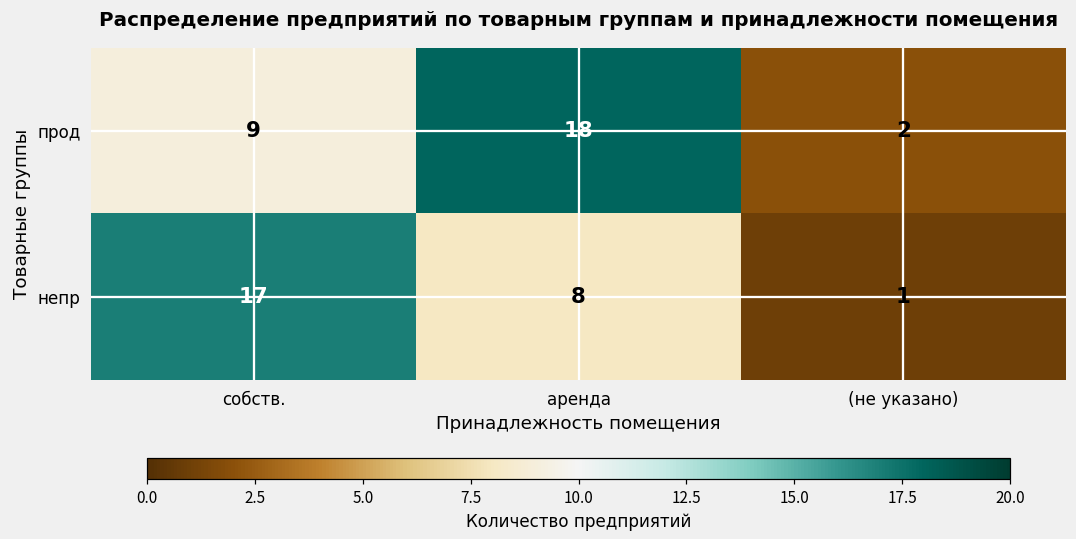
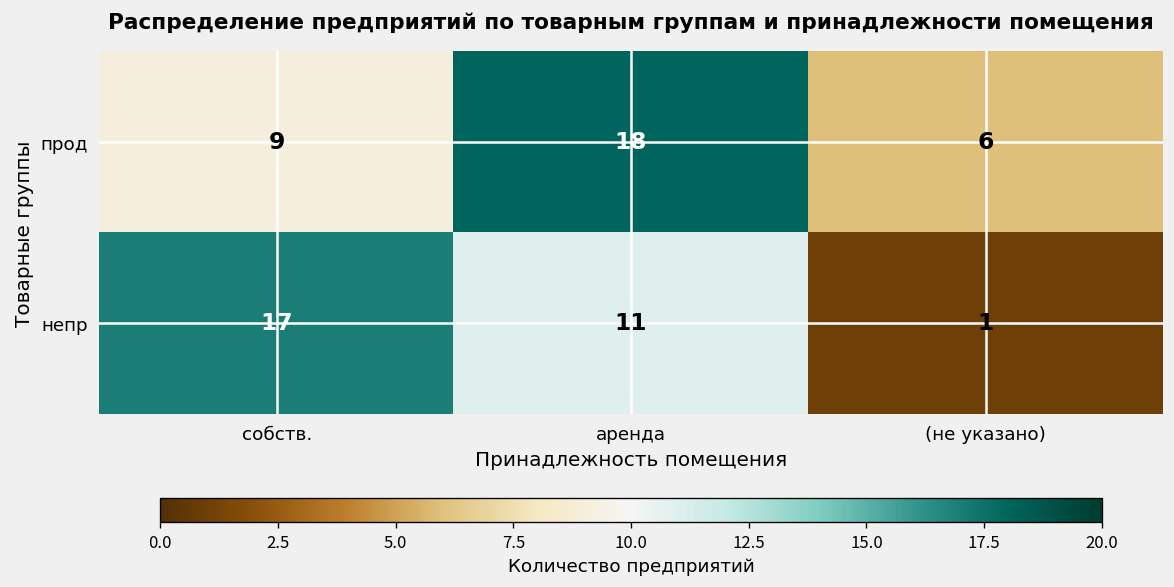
  {
    "прод": {
      "собств.": 9,
      "аренда": 18,
-     "(не указано)": 2
+     "(не указано)": 6
    },
    "непр": {
      "собств.": 17,
-     "аренда": 8,
+     "аренда": 11,
      "(не указано)": 1
    }
  }
